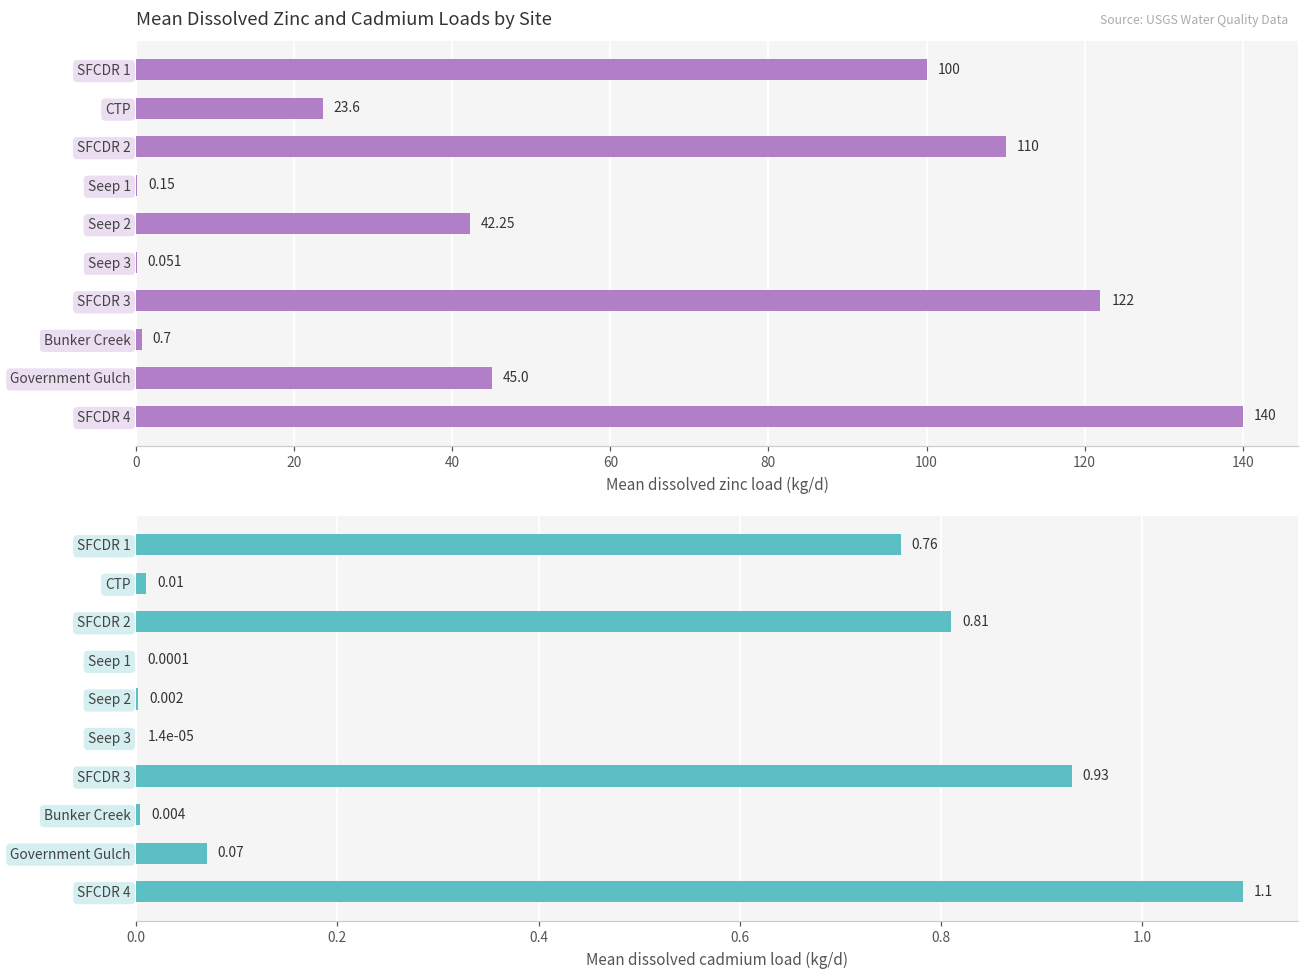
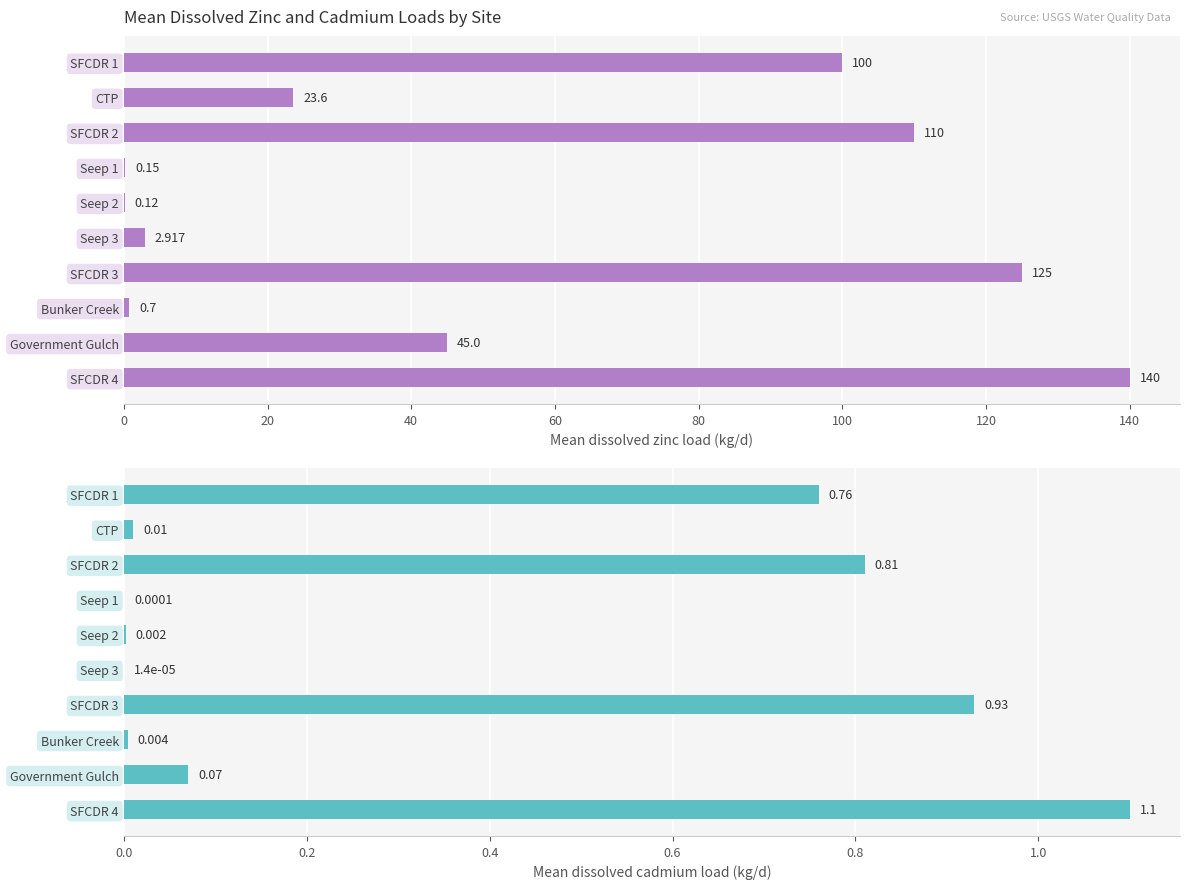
  {
    "Mean Dissolved Zinc and Cadmium Loads by Site": {
      "SFCDR 1": 100,
      "CTP": 23.6,
      "SFCDR 2": 110,
      "Seep 1": 0.15,
-     "Seep 2": 42.25,
-     "Seep 3": 0.051,
-     "SFCDR 3": 122,
+     "Seep 2": 0.12,
+     "Seep 3": 2.917,
+     "SFCDR 3": 125,
      "Bunker Creek": 0.7,
      "Government Gulch": 45.0,
      "SFCDR 4": 140
    }
  }
